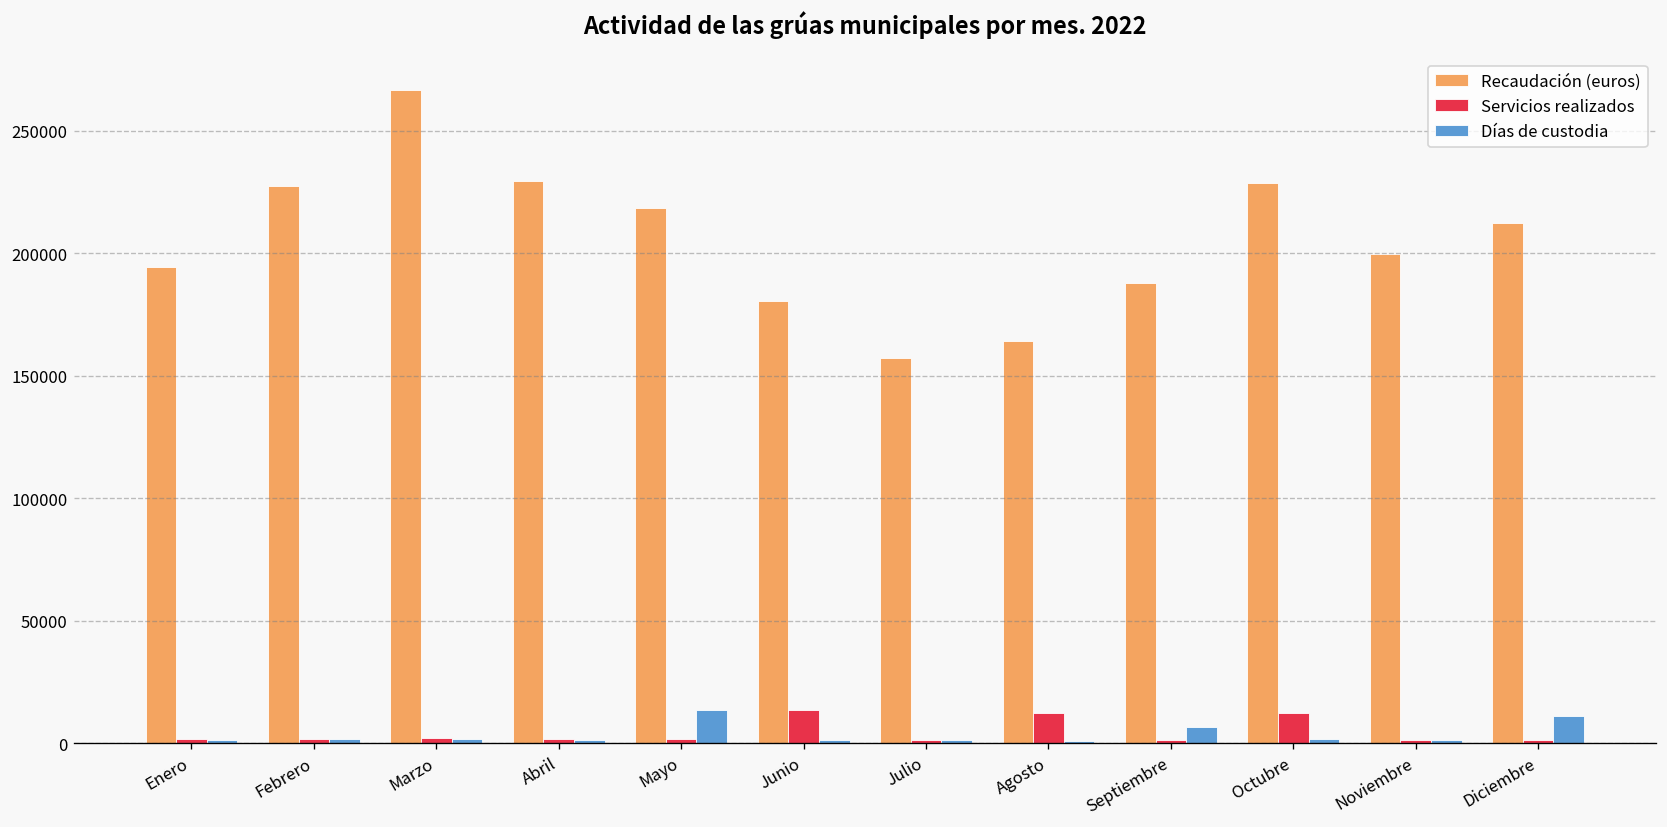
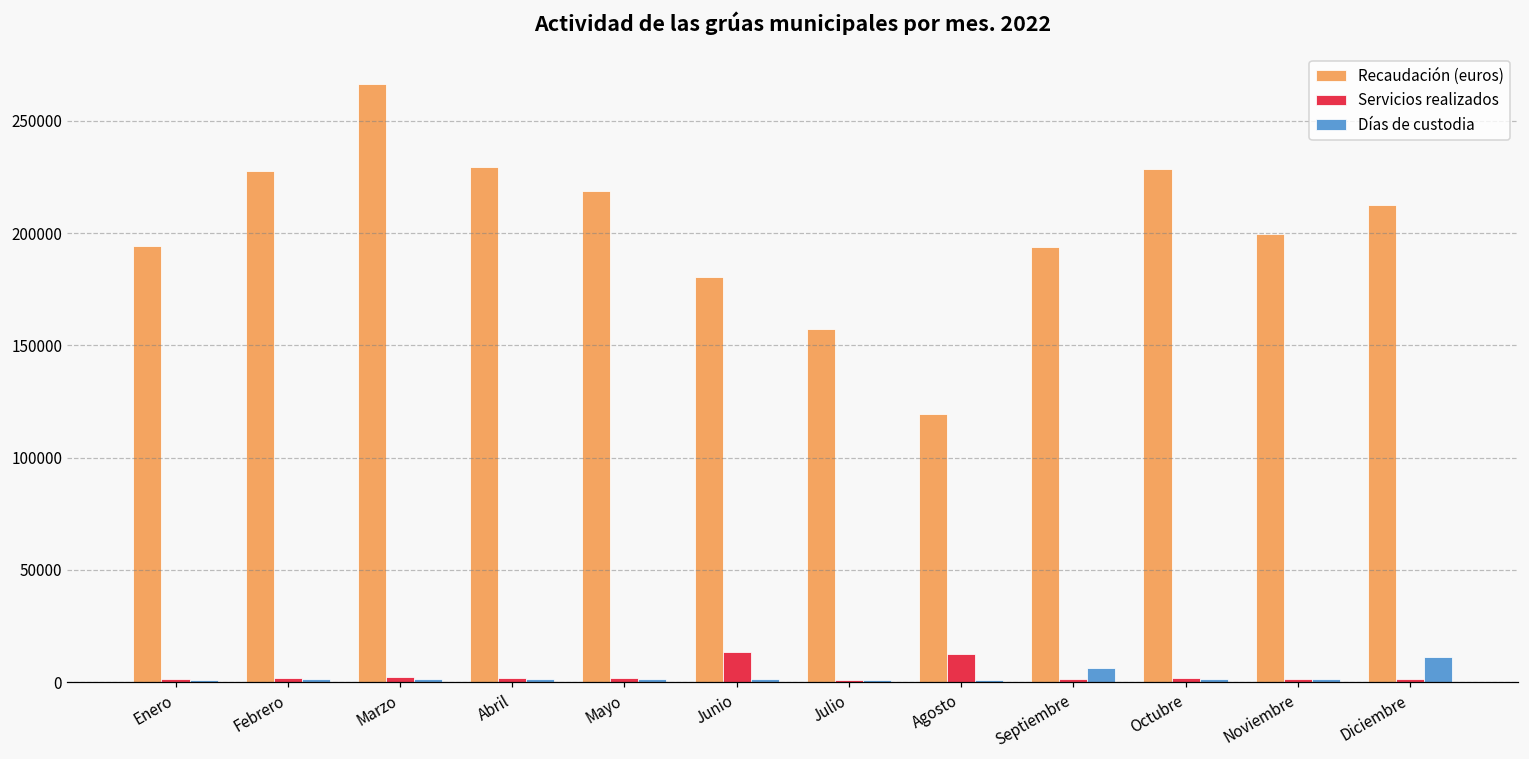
  {
    "Recaudación (euros)": {
      "Enero": 194000,
      "Febrero": 228000,
      "Marzo": 267000,
      "Abril": 229000,
      "Mayo": 219000,
      "Junio": 181000,
      "Julio": 157000,
-     "Agosto": 164000,
-     "Septiembre": 188000,
+     "Agosto": 120000,
+     "Septiembre": 194000,
      "Octubre": 229000,
      "Noviembre": 200000,
      "Diciembre": 212000
    },
    "Servicios realizados": {
      "Enero": 2000,
      "Febrero": 2000,
      "Marzo": 2000,
      "Abril": 2000,
      "Mayo": 2000,
      "Junio": 13000,
      "Agosto": 12000,
      "Septiembre": 1000,
-     "Octubre": 12000,
+     "Octubre": 2000,
      "Noviembre": 1000,
      "Diciembre": 1000
    },
    "Días de custodia": {
      "Febrero": 2000,
      "Marzo": 2000,
      "Abril": 1000,
-     "Mayo": 13000,
+     "Mayo": 1000,
      "Septiembre": 6000,
      "Octubre": 2000,
      "Noviembre": 1000,
      "Diciembre": 11000
    }
  }
